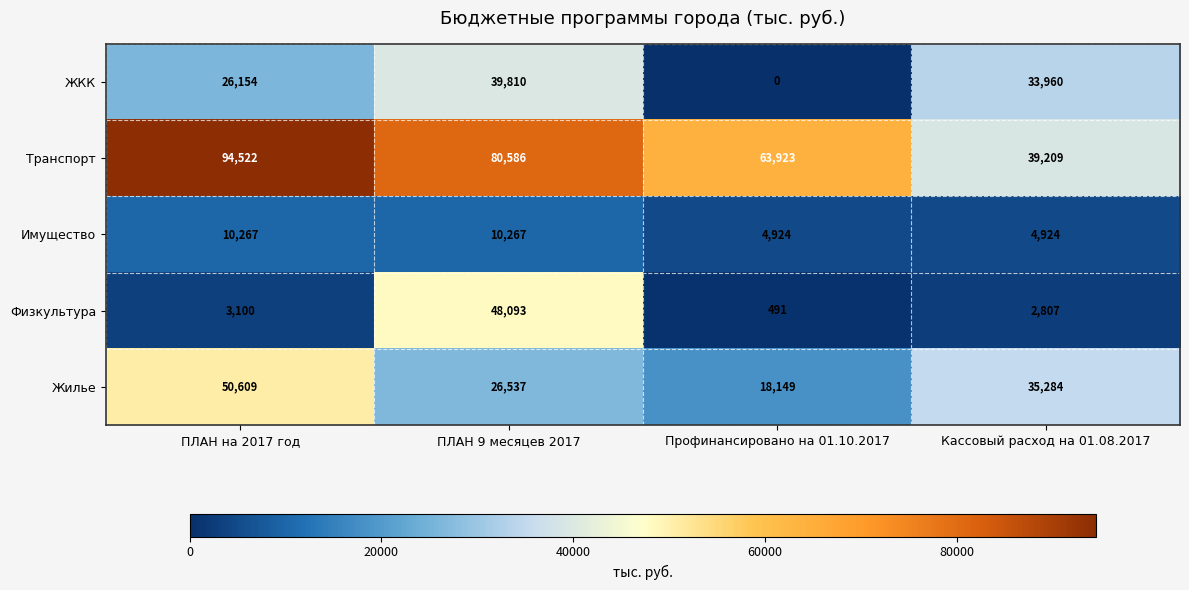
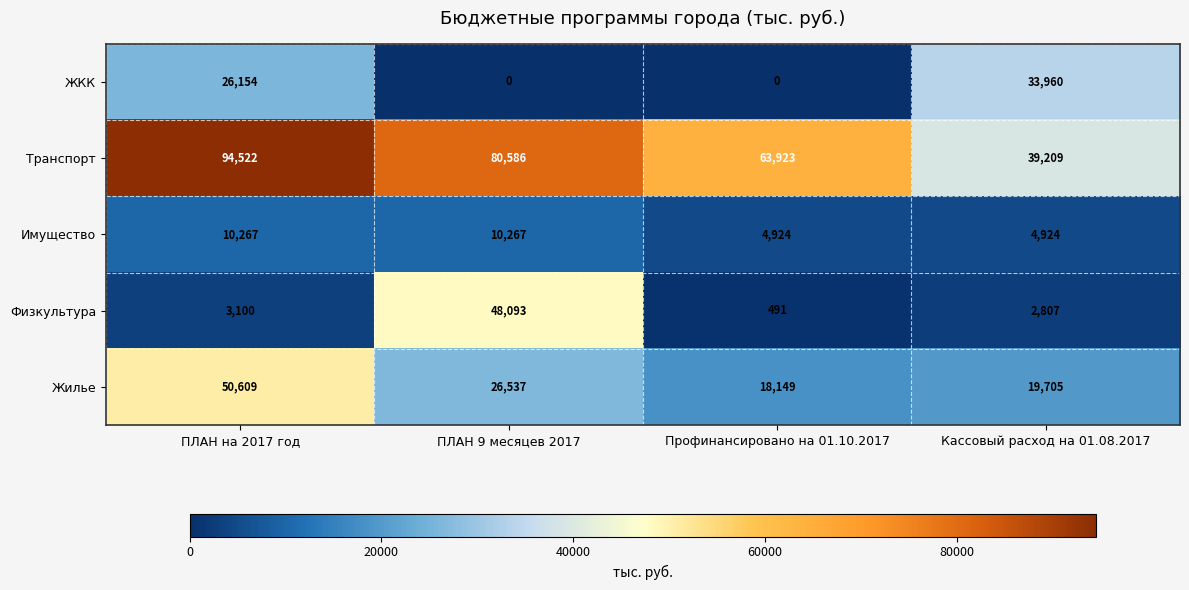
  {
    "ЖКК": {
      "ПЛАН на 2017 год": "26,154",
-     "ПЛАН 9 месяцев 2017": "39,810",
+     "ПЛАН 9 месяцев 2017": "0",
      "Профинансировано на 01.10.2017": "0",
      "Кассовый расход на 01.08.2017": "33,960"
    },
    "Транспорт": {
      "ПЛАН на 2017 год": "94,522",
      "ПЛАН 9 месяцев 2017": "80,586",
      "Профинансировано на 01.10.2017": "63,923",
      "Кассовый расход на 01.08.2017": "39,209"
    },
    "Имущество": {
      "ПЛАН на 2017 год": "10,267",
      "ПЛАН 9 месяцев 2017": "10,267",
      "Профинансировано на 01.10.2017": "4,924",
      "Кассовый расход на 01.08.2017": "4,924"
    },
    "Физкультура": {
      "ПЛАН на 2017 год": "3,100",
      "ПЛАН 9 месяцев 2017": "48,093",
      "Профинансировано на 01.10.2017": "491",
      "Кассовый расход на 01.08.2017": "2,807"
    },
    "Жилье": {
      "ПЛАН на 2017 год": "50,609",
      "ПЛАН 9 месяцев 2017": "26,537",
      "Профинансировано на 01.10.2017": "18,149",
-     "Кассовый расход на 01.08.2017": "35,284"
+     "Кассовый расход на 01.08.2017": "19,705"
    }
  }
